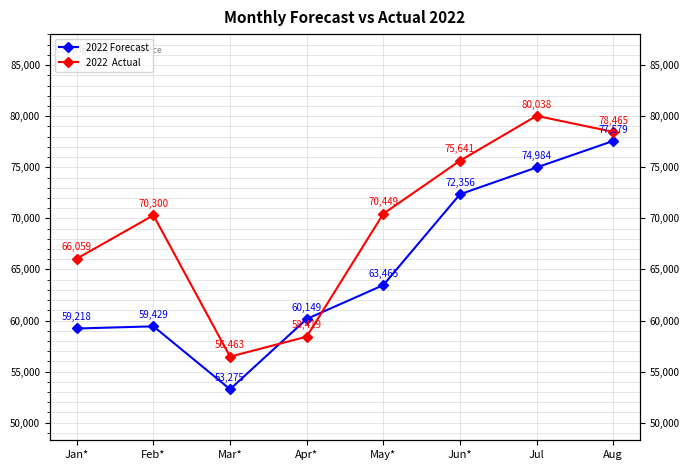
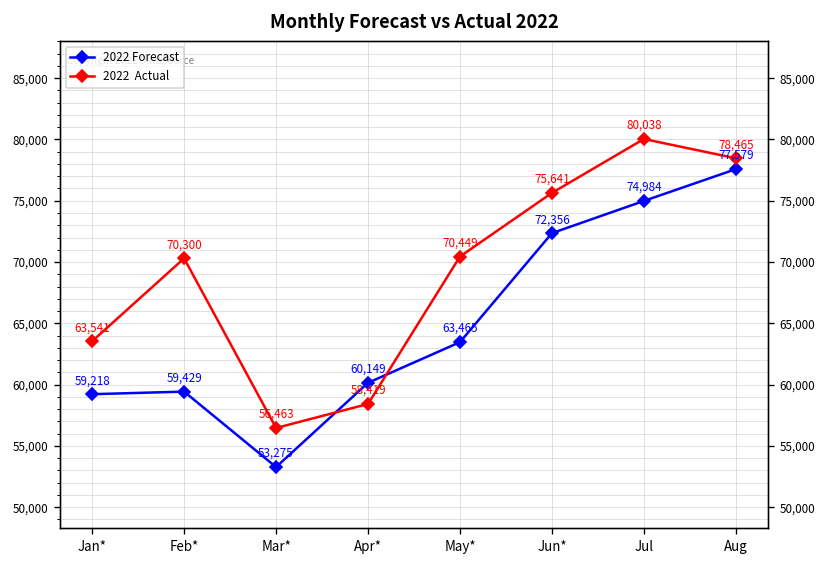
  {
    "2022 Forecast": {
      "Jan*": "59,218",
      "Feb*": "59,429",
      "Mar*": "53,275",
      "Apr*": "60,149",
      "May*": "63,465",
      "Jun*": "72,356",
      "Jul": "74,984"
    },
    "2022 Actual": {
-     "Jan*": "66,059",
+     "Jan*": "63,541",
      "Feb*": "70,300",
      "Mar*": "56,463",
      "May*": "70,449",
      "Jun*": "75,641",
      "Jul": "80,038",
      "Aug": "78,465"
    }
  }
